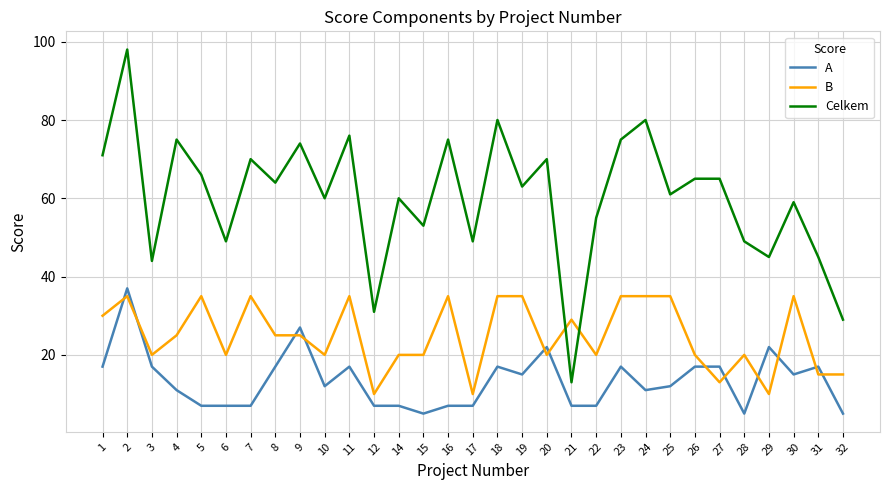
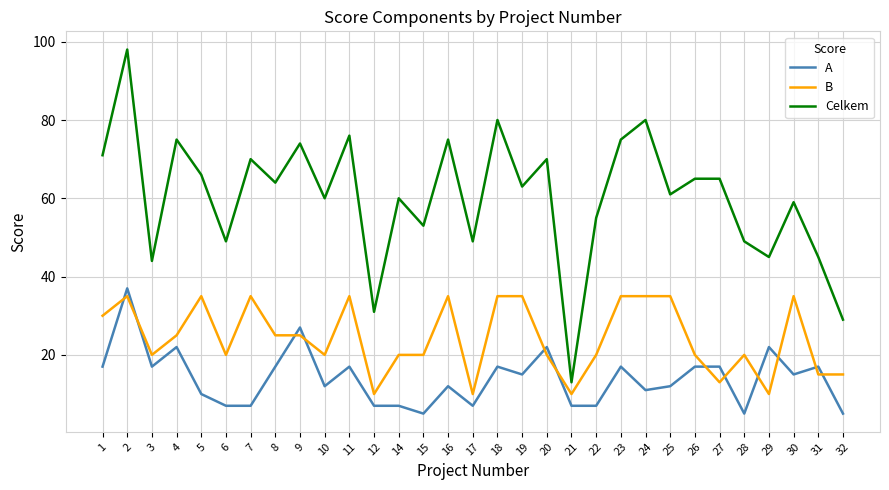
  {
    "A": {
      "1": 17,
      "2": 37,
      "3": 17,
-     "4": 11,
-     "5": 7,
+     "4": 22,
+     "5": 10,
      "6": 7,
      "7": 7,
      "8": 17,
      "9": 27,
      "10": 12,
      "11": 17,
      "12": 7,
      "14": 7,
      "15": 5,
-     "16": 7,
+     "16": 12,
      "17": 7,
      "18": 17,
      "19": 15,
      "20": 22,
      "21": 7,
      "22": 7,
      "23": 17,
      "24": 11,
      "25": 12,
      "26": 17,
      "27": 17,
      "28": 5,
      "29": 22,
      "30": 15,
      "31": 17,
      "32": 5
    },
    "B": {
      "1": 30,
      "2": 35,
      "3": 20,
      "4": 25,
      "5": 35,
      "6": 20,
      "7": 35,
      "8": 25,
      "9": 25,
      "10": 20,
      "11": 35,
      "12": 10,
      "14": 20,
      "15": 20,
      "16": 35,
      "17": 10,
      "18": 35,
      "19": 35,
      "20": 20,
-     "21": 29,
+     "21": 10,
      "22": 20,
      "23": 35,
      "24": 35,
      "25": 35,
      "26": 20,
      "27": 13,
      "28": 20,
      "29": 10,
      "30": 35,
      "31": 15,
      "32": 15
    },
    "Celkem": {
      "1": 71,
      "2": 98,
      "3": 44,
      "4": 75,
      "5": 66,
      "6": 49,
      "7": 70,
      "8": 64,
      "9": 74,
      "10": 60,
      "11": 76,
      "12": 31,
      "14": 60,
      "15": 53,
      "16": 75,
      "17": 49,
      "18": 80,
      "19": 63,
      "20": 70,
      "21": 13,
      "22": 55,
      "23": 75,
      "24": 80,
      "25": 61,
      "26": 65,
      "27": 65,
      "28": 49,
      "29": 45,
      "30": 59,
      "31": 45,
      "32": 29
    }
  }
